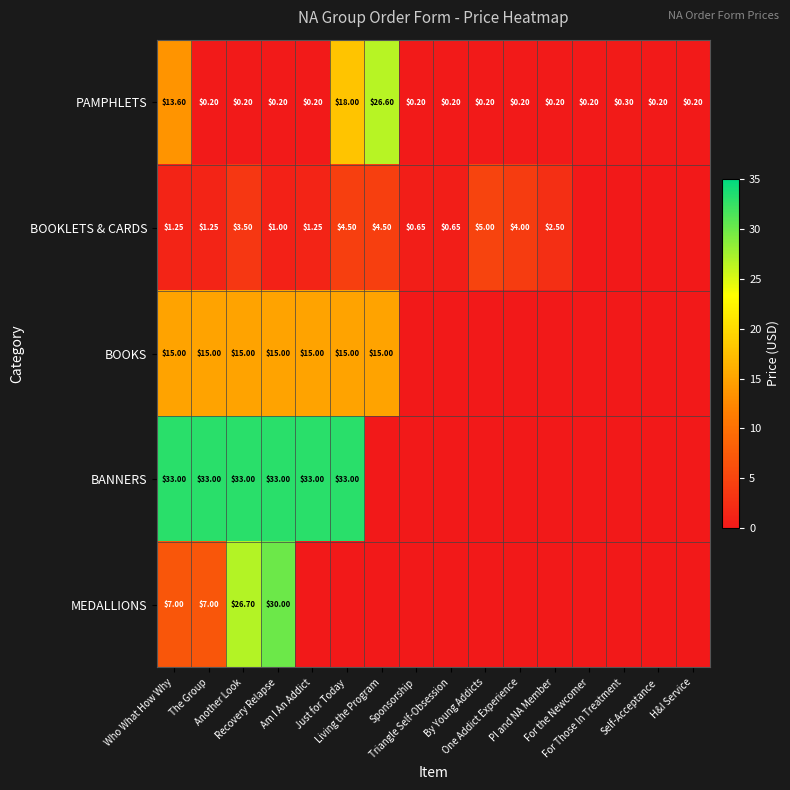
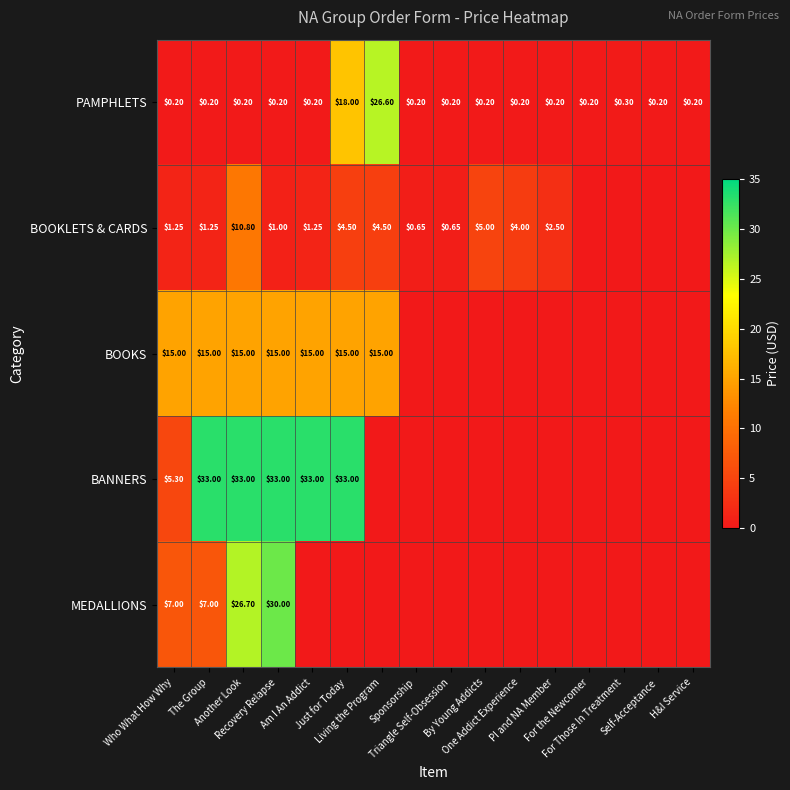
  {
    "PAMPHLETS": {
-     "Who What How Why": "$13.60",
+     "Who What How Why": "$0.20",
      "The Group": "$0.20",
      "Another Look": "$0.20",
      "Recovery Relapse": "$0.20",
      "Am I An Addict": "$0.20",
      "Just for Today": "$18.00",
      "Living the Program": "$26.60",
      "Sponsorship": "$0.20",
      "Triangle Self-Obsession": "$0.20",
      "By Young Addicts": "$0.20",
      "One Addict Experience": "$0.20",
      "PI and NA Member": "$0.20",
      "For the Newcomer": "$0.20",
      "For Those In Treatment": "$0.30",
      "Self-Acceptance": "$0.20",
      "H&I Service": "$0.20"
    },
    "BOOKLETS & CARDS": {
      "Who What How Why": "$1.25",
      "The Group": "$1.25",
-     "Another Look": "$3.50",
+     "Another Look": "$10.80",
      "Recovery Relapse": "$1.00",
      "Am I An Addict": "$1.25",
      "Just for Today": "$4.50",
      "Living the Program": "$4.50",
      "Sponsorship": "$0.65",
      "Triangle Self-Obsession": "$0.65",
      "By Young Addicts": "$5.00",
      "One Addict Experience": "$4.00",
      "PI and NA Member": "$2.50"
    },
    "BOOKS": {
      "Who What How Why": "$15.00",
      "The Group": "$15.00",
      "Another Look": "$15.00",
      "Recovery Relapse": "$15.00",
      "Am I An Addict": "$15.00",
      "Just for Today": "$15.00",
      "Living the Program": "$15.00"
    },
    "BANNERS": {
-     "Who What How Why": "$33.00",
+     "Who What How Why": "$5.30",
      "The Group": "$33.00",
      "Another Look": "$33.00",
      "Recovery Relapse": "$33.00",
      "Am I An Addict": "$33.00",
      "Just for Today": "$33.00"
    },
    "MEDALLIONS": {
      "Who What How Why": "$7.00",
      "The Group": "$7.00",
      "Another Look": "$26.70",
      "Recovery Relapse": "$30.00"
    }
  }
